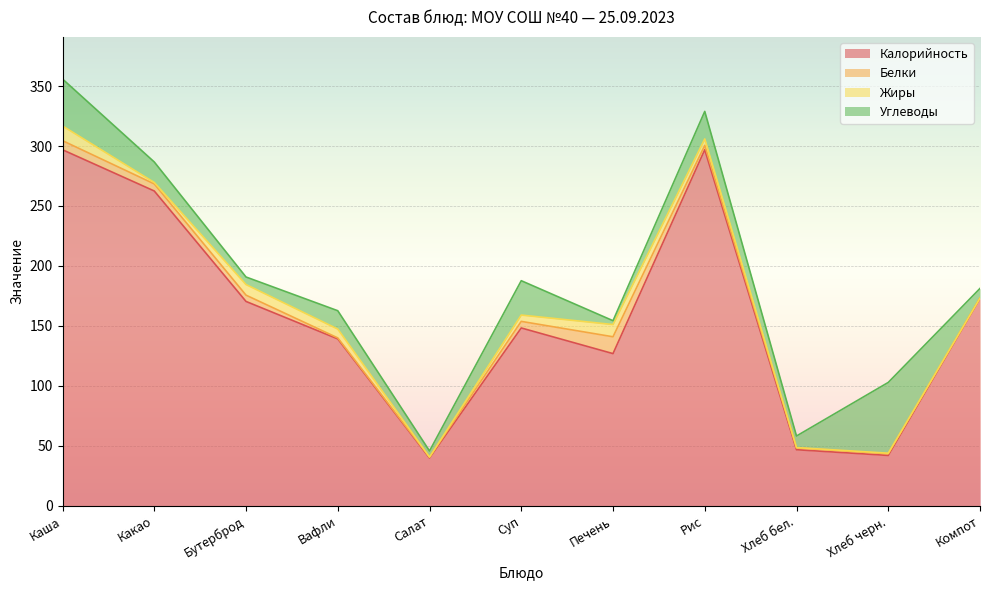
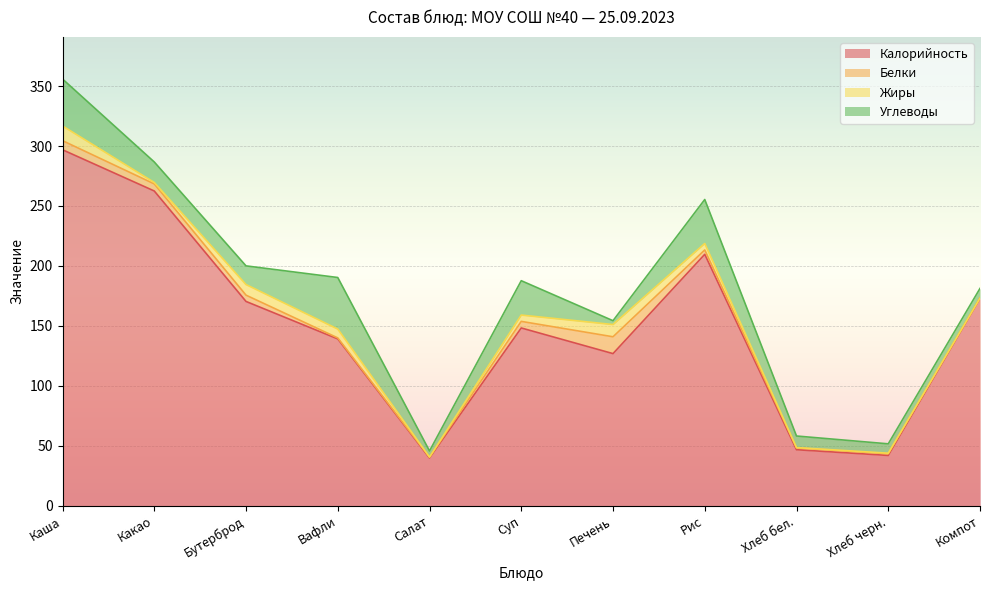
  {
    "Калорийность": {
      "Каша": 297,
      "Какао": 263,
      "Бутерброд": 170,
      "Суп": 148,
      "Печень": 127,
-     "Рис": 297
+     "Рис": 210
    },
    "Углеводы": {
      "Каша": 39,
      "Какао": 17,
-     "Бутерброд": 6,
-     "Вафли": 15,
+     "Бутерброд": 16,
+     "Вафли": 43,
      "Салат": 5,
      "Суп": 29,
      "Печень": 3,
-     "Рис": 23,
+     "Рис": 37,
      "Хлеб бел.": 10,
-     "Хлеб черн.": 59,
+     "Хлеб черн.": 8,
      "Компот": 8
    }
  }
